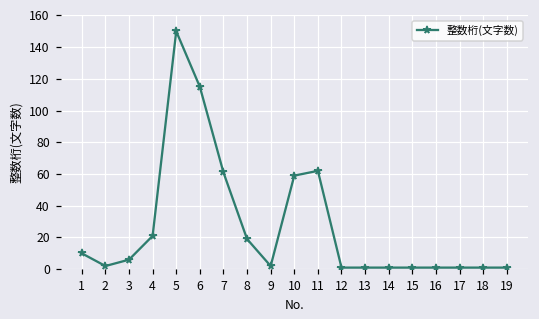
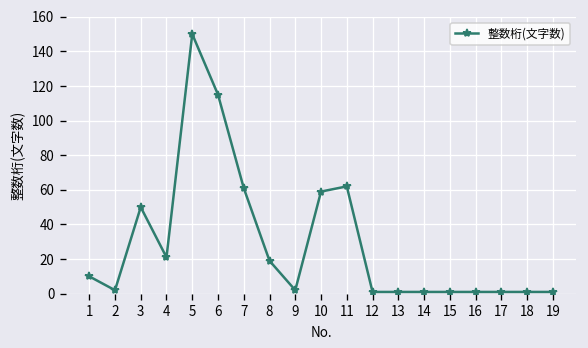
  {
    "1": 10,
    "2": 2,
-   "3": 6,
+   "3": 50,
    "4": 21,
    "5": 150,
    "6": 115,
    "7": 61,
    "8": 19,
    "9": 2,
    "10": 59,
    "11": 62,
    "12": 1,
    "13": 1,
    "14": 1,
    "15": 1,
    "16": 1,
    "17": 1,
    "18": 1,
    "19": 1
  }
